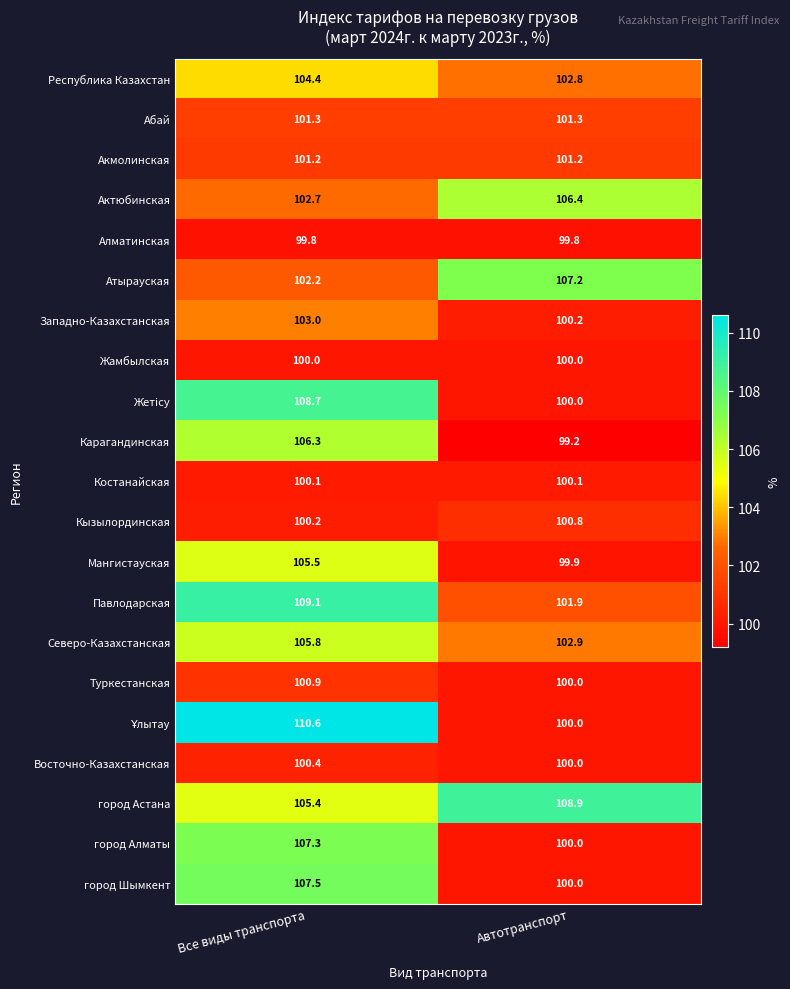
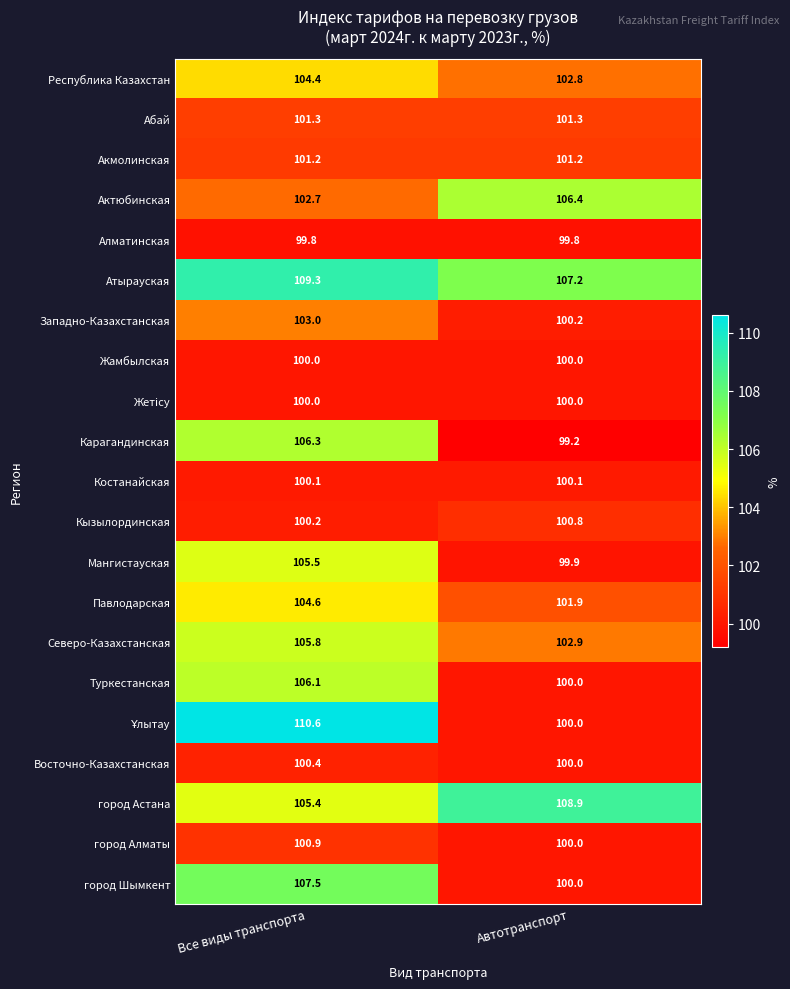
  {
    "Республика Казахстан": {
      "Все виды транспорта": 104.4,
      "Автотранспорт": 102.8
    },
    "Абай": {
      "Все виды транспорта": 101.3,
      "Автотранспорт": 101.3
    },
    "Акмолинская": {
      "Все виды транспорта": 101.2,
      "Автотранспорт": 101.2
    },
    "Актюбинская": {
      "Все виды транспорта": 102.7,
      "Автотранспорт": 106.4
    },
    "Алматинская": {
      "Все виды транспорта": 99.8,
      "Автотранспорт": 99.8
    },
    "Атырауская": {
-     "Все виды транспорта": 102.2,
+     "Все виды транспорта": 109.3,
      "Автотранспорт": 107.2
    },
    "Западно-Казахстанская": {
      "Все виды транспорта": 103.0,
      "Автотранспорт": 100.2
    },
    "Жамбылская": {
      "Все виды транспорта": 100.0,
      "Автотранспорт": 100.0
    },
    "Жетісу": {
-     "Все виды транспорта": 108.7,
+     "Все виды транспорта": 100.0,
      "Автотранспорт": 100.0
    },
    "Карагандинская": {
      "Все виды транспорта": 106.3,
      "Автотранспорт": 99.2
    },
    "Костанайская": {
      "Все виды транспорта": 100.1,
      "Автотранспорт": 100.1
    },
    "Кызылординская": {
      "Все виды транспорта": 100.2,
      "Автотранспорт": 100.8
    },
    "Мангистауская": {
      "Все виды транспорта": 105.5,
      "Автотранспорт": 99.9
    },
    "Павлодарская": {
-     "Все виды транспорта": 109.1,
+     "Все виды транспорта": 104.6,
      "Автотранспорт": 101.9
    },
    "Северо-Казахстанская": {
      "Все виды транспорта": 105.8,
      "Автотранспорт": 102.9
    },
    "Туркестанская": {
-     "Все виды транспорта": 100.9,
+     "Все виды транспорта": 106.1,
      "Автотранспорт": 100.0
    },
    "Ұлытау": {
      "Все виды транспорта": 110.6,
      "Автотранспорт": 100.0
    },
    "Восточно-Казахстанская": {
      "Все виды транспорта": 100.4,
      "Автотранспорт": 100.0
    },
    "город Астана": {
      "Все виды транспорта": 105.4,
      "Автотранспорт": 108.9
    },
    "город Алматы": {
-     "Все виды транспорта": 107.3,
+     "Все виды транспорта": 100.9,
      "Автотранспорт": 100.0
    },
    "город Шымкент": {
      "Все виды транспорта": 107.5,
      "Автотранспорт": 100.0
    }
  }
